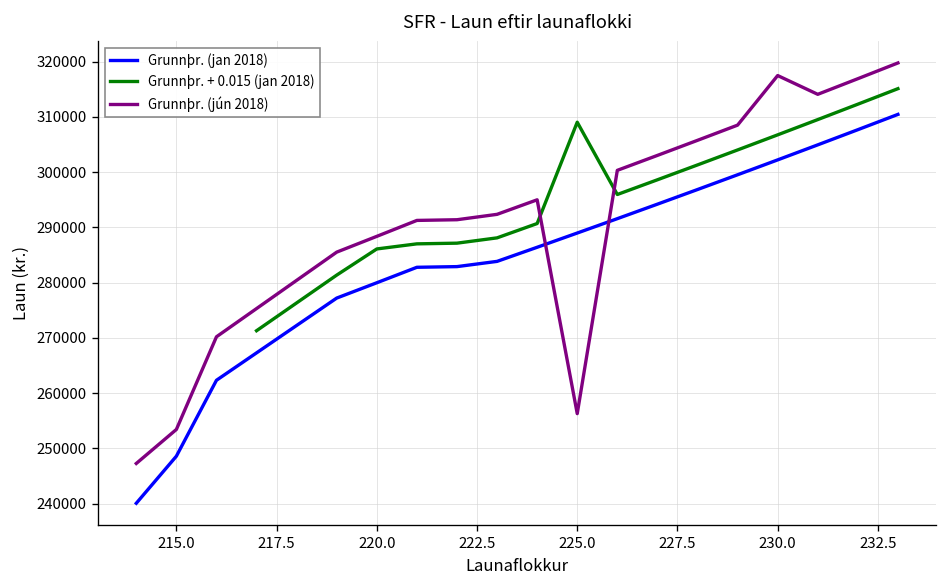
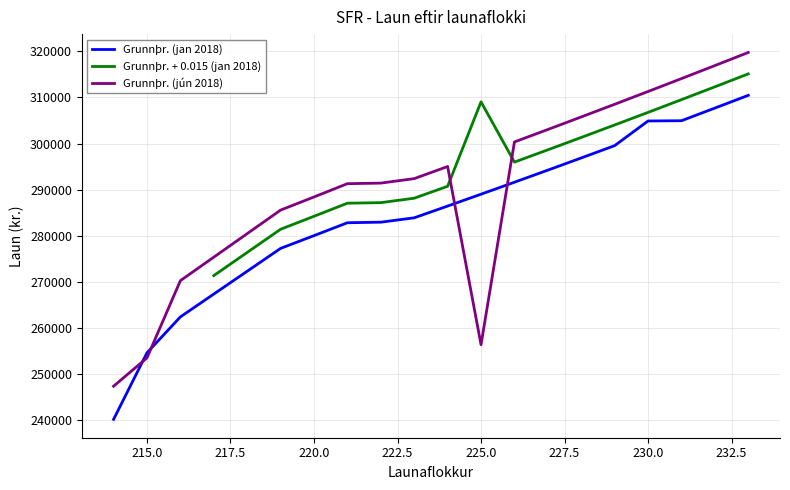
  {
    "Grunnþr. (jan 2018)": {
-     "215.0": 249000,
+     "215.0": 255000,
      "220.0": 280000,
      "225.0": 289000,
-     "230.0": 302000
+     "230.0": 305000
    },
    "Grunnþr. + 0.015 (jan 2018)": {
-     "220.0": 286000,
+     "220.0": 284000,
      "225.0": 309000,
      "230.0": 307000
    },
    "Grunnþr. (jún 2018)": {
      "215.0": 253000,
      "220.0": 288000,
      "225.0": 256000,
-     "230.0": 318000
+     "230.0": 311000
    }
  }
